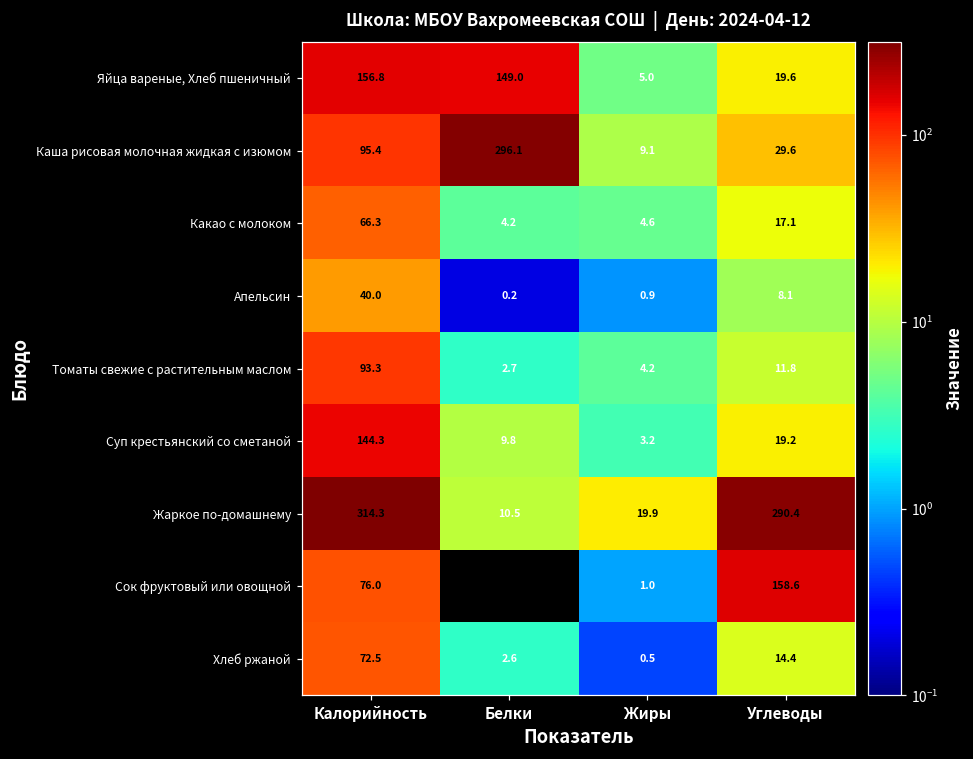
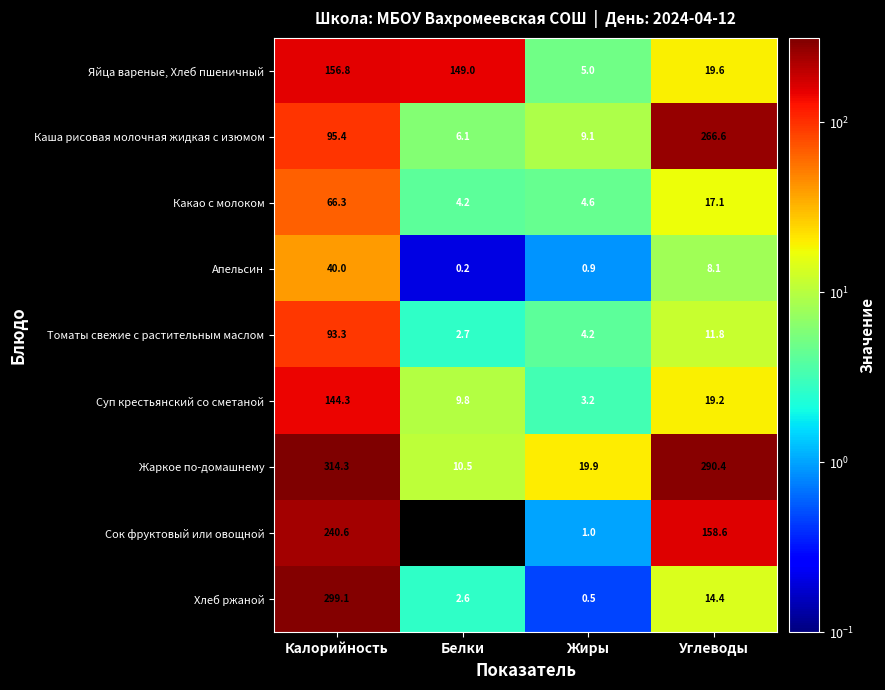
  {
    "Яйца вареные, Хлеб пшеничный": {
      "Калорийность": 156.8,
      "Белки": 149.0,
      "Жиры": 5.0,
      "Углеводы": 19.6
    },
    "Каша рисовая молочная жидкая с изюмом": {
      "Калорийность": 95.4,
-     "Белки": 296.1,
+     "Белки": 6.1,
      "Жиры": 9.1,
-     "Углеводы": 29.6
+     "Углеводы": 266.6
    },
    "Какао с молоком": {
      "Калорийность": 66.3,
      "Белки": 4.2,
      "Жиры": 4.6,
      "Углеводы": 17.1
    },
    "Апельсин": {
      "Калорийность": 40.0,
      "Белки": 0.2,
      "Жиры": 0.9,
      "Углеводы": 8.1
    },
    "Томаты свежие с растительным маслом": {
      "Калорийность": 93.3,
      "Белки": 2.7,
      "Жиры": 4.2,
      "Углеводы": 11.8
    },
    "Суп крестьянский со сметаной": {
      "Калорийность": 144.3,
      "Белки": 9.8,
      "Жиры": 3.2,
      "Углеводы": 19.2
    },
    "Жаркое по-домашнему": {
      "Калорийность": 314.3,
      "Белки": 10.5,
      "Жиры": 19.9,
      "Углеводы": 290.4
    },
    "Сок фруктовый или овощной": {
-     "Калорийность": 76.0,
+     "Калорийность": 240.6,
      "Жиры": 1.0,
      "Углеводы": 158.6
    },
    "Хлеб ржаной": {
-     "Калорийность": 72.5,
+     "Калорийность": 299.1,
      "Белки": 2.6,
      "Жиры": 0.5,
      "Углеводы": 14.4
    }
  }
